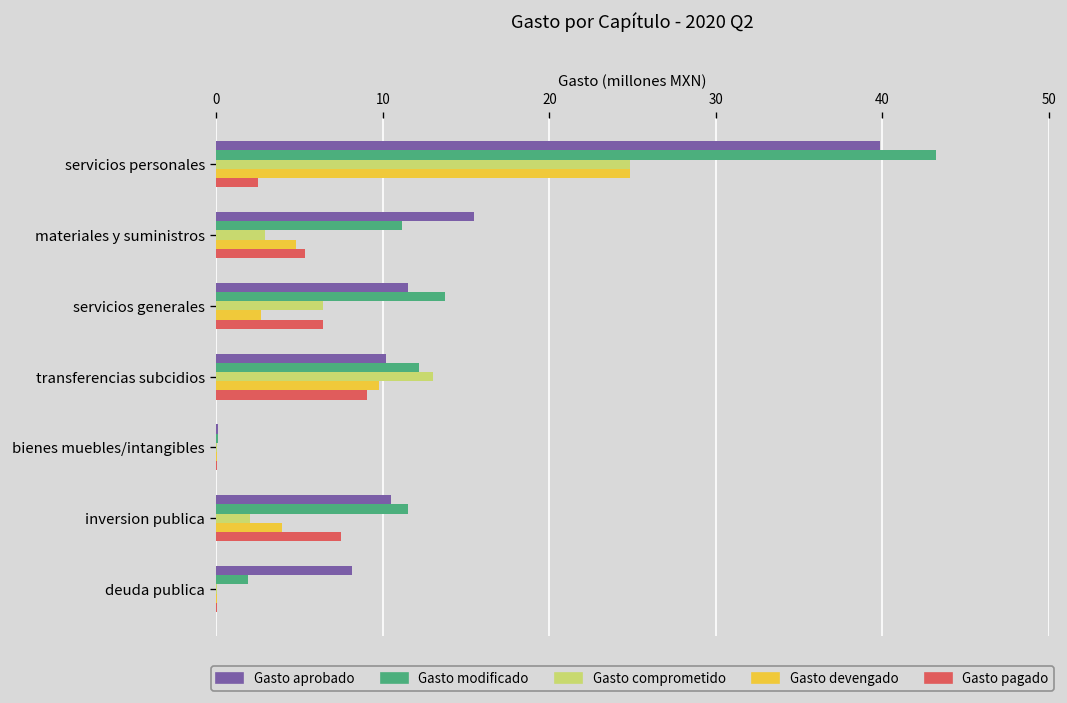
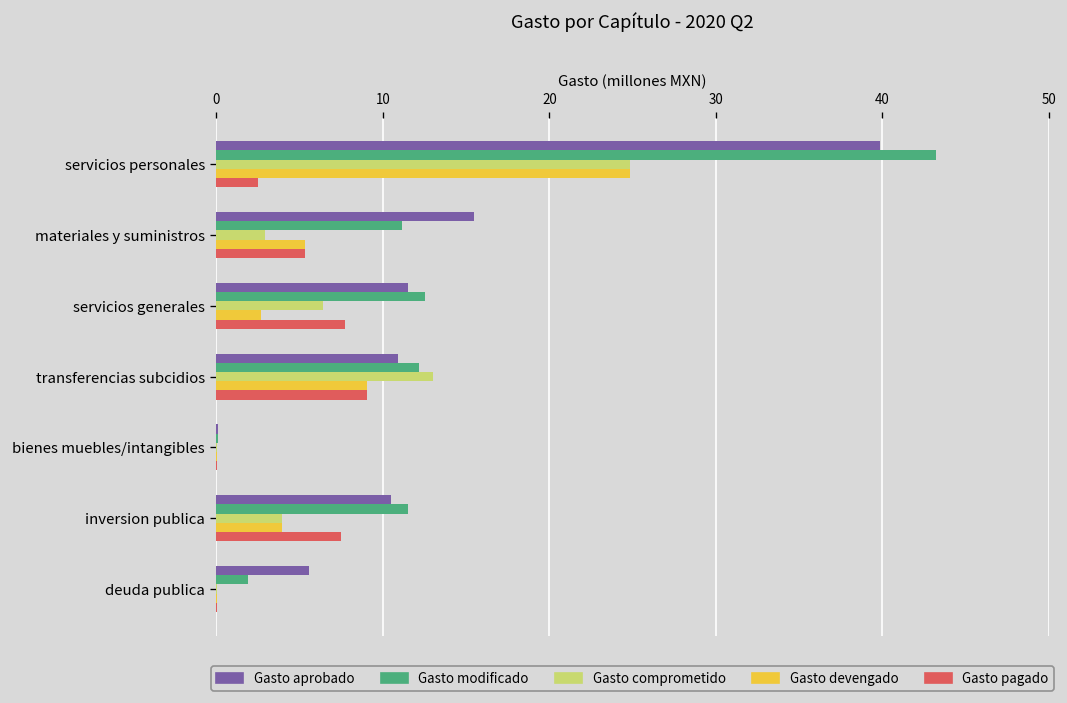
  {
    "Gasto aprobado": {
      "servicios personales": 39.9,
      "materiales y suministros": 15.5,
      "servicios generales": 11.5,
-     "transferencias subcidios": 10.2,
+     "transferencias subcidios": 10.9,
      "inversion publica": 10.5,
-     "deuda publica": 8.2
+     "deuda publica": 5.6
    },
    "Gasto modificado": {
      "servicios personales": 43.3,
      "materiales y suministros": 11.2,
-     "servicios generales": 13.7,
+     "servicios generales": 12.5,
      "transferencias subcidios": 12.2,
      "inversion publica": 11.5,
      "deuda publica": 1.9
    },
    "Gasto comprometido": {
      "servicios personales": 24.9,
      "materiales y suministros": 2.9,
      "servicios generales": 6.4,
      "transferencias subcidios": 13.0,
-     "inversion publica": 2.0
+     "inversion publica": 4.0
    },
    "Gasto devengado": {
      "servicios personales": 24.9,
-     "materiales y suministros": 4.8,
+     "materiales y suministros": 5.3,
      "servicios generales": 2.7,
-     "transferencias subcidios": 9.8,
+     "transferencias subcidios": 9.0,
      "inversion publica": 4.0
    },
    "Gasto pagado": {
      "servicios personales": 2.5,
      "materiales y suministros": 5.3,
-     "servicios generales": 6.4,
+     "servicios generales": 7.7,
      "transferencias subcidios": 9.0,
      "inversion publica": 7.5
    }
  }
